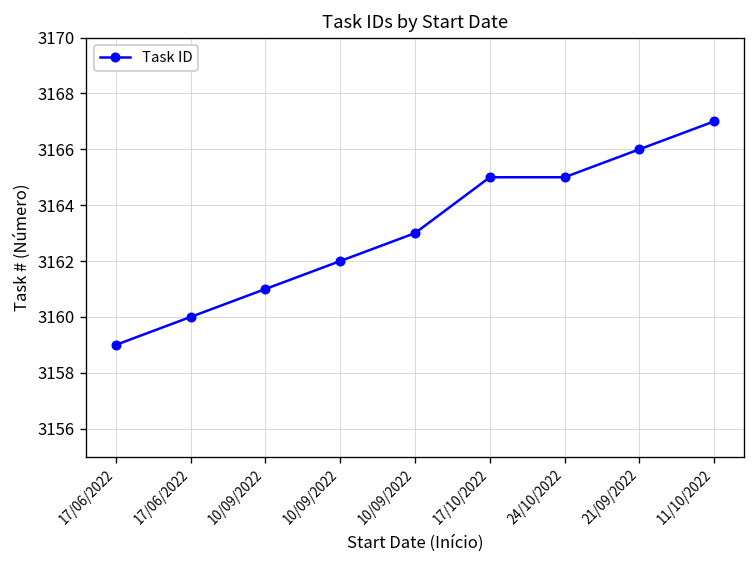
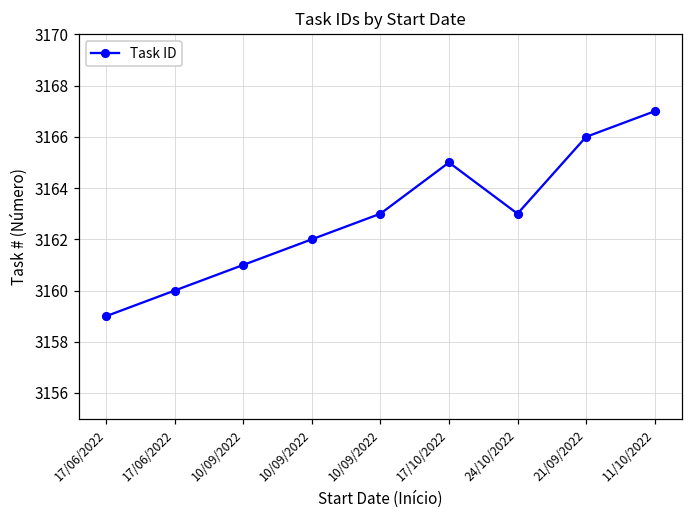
  {
    "17/10/2022": 3165,
-   "24/10/2022": 3165,
+   "24/10/2022": 3163,
    "21/09/2022": 3166,
    "11/10/2022": 3167
  }
